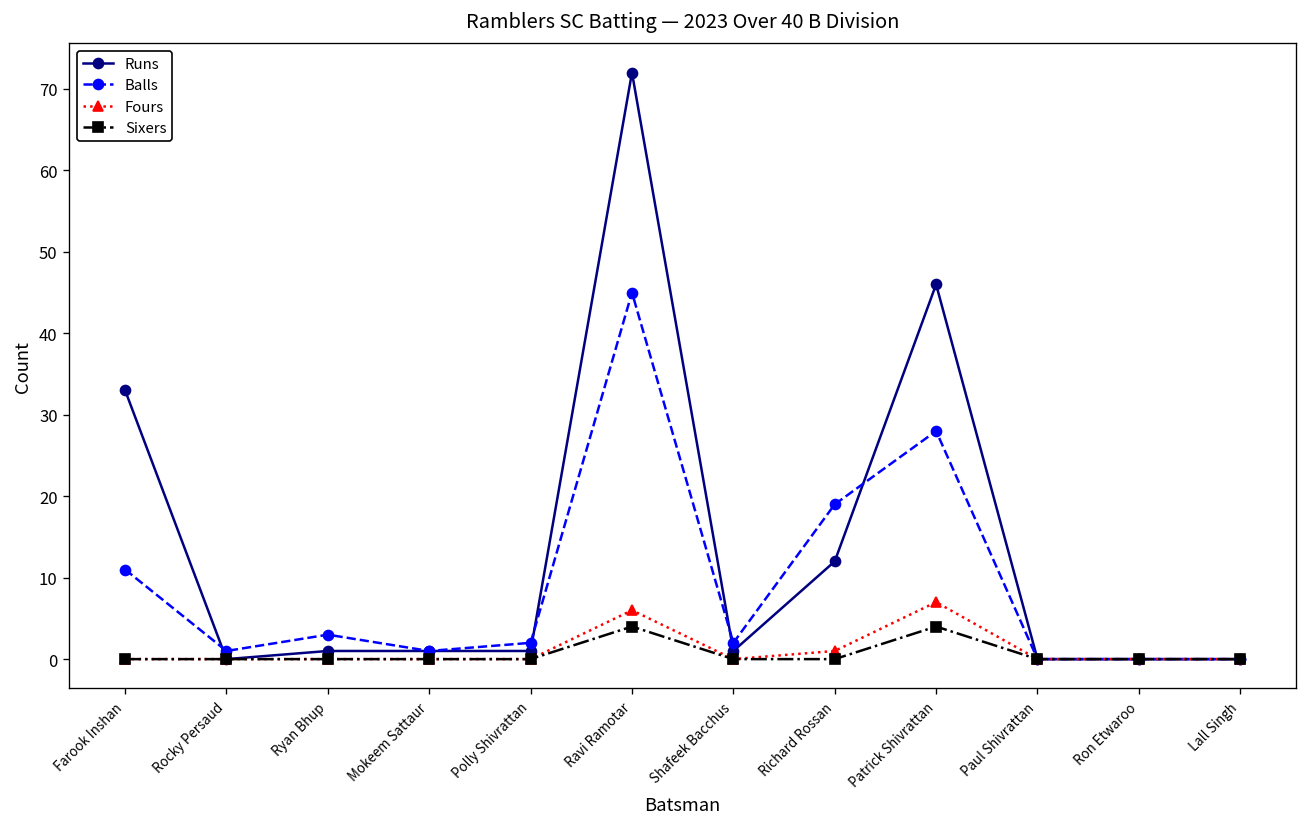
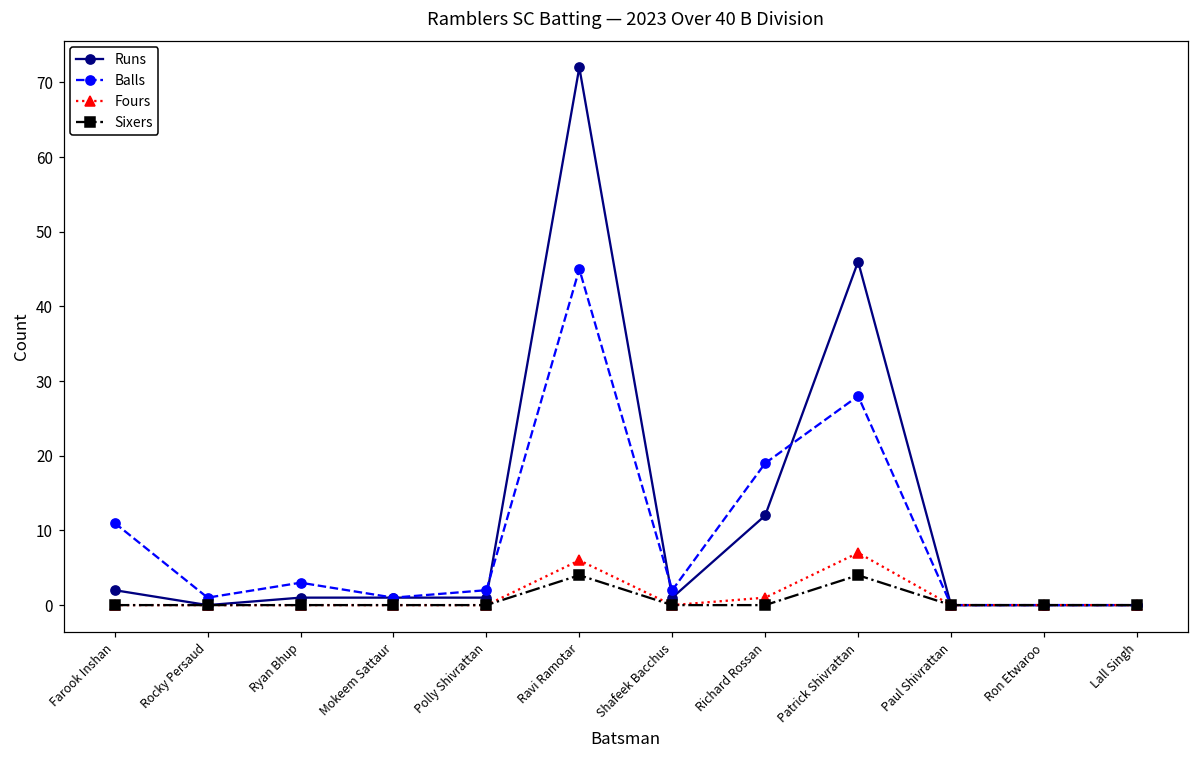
  {
    "Runs": {
-     "Farook Inshan": 33,
+     "Farook Inshan": 2,
      "Ryan Bhup": 1,
      "Polly Shivrattan": 1,
      "Ravi Ramotar": 72,
      "Shafeek Bacchus": 1,
      "Richard Rossan": 12,
      "Patrick Shivrattan": 46
    },
    "Balls": {
      "Farook Inshan": 11,
      "Rocky Persaud": 1,
      "Ryan Bhup": 3,
      "Polly Shivrattan": 2,
      "Ravi Ramotar": 45,
      "Shafeek Bacchus": 2,
      "Richard Rossan": 19,
      "Patrick Shivrattan": 28
    },
    "Fours": {
      "Ravi Ramotar": 6,
      "Richard Rossan": 1,
      "Patrick Shivrattan": 7
    },
    "Sixers": {
      "Ravi Ramotar": 4,
      "Richard Rossan": 0,
      "Patrick Shivrattan": 4
    }
  }
